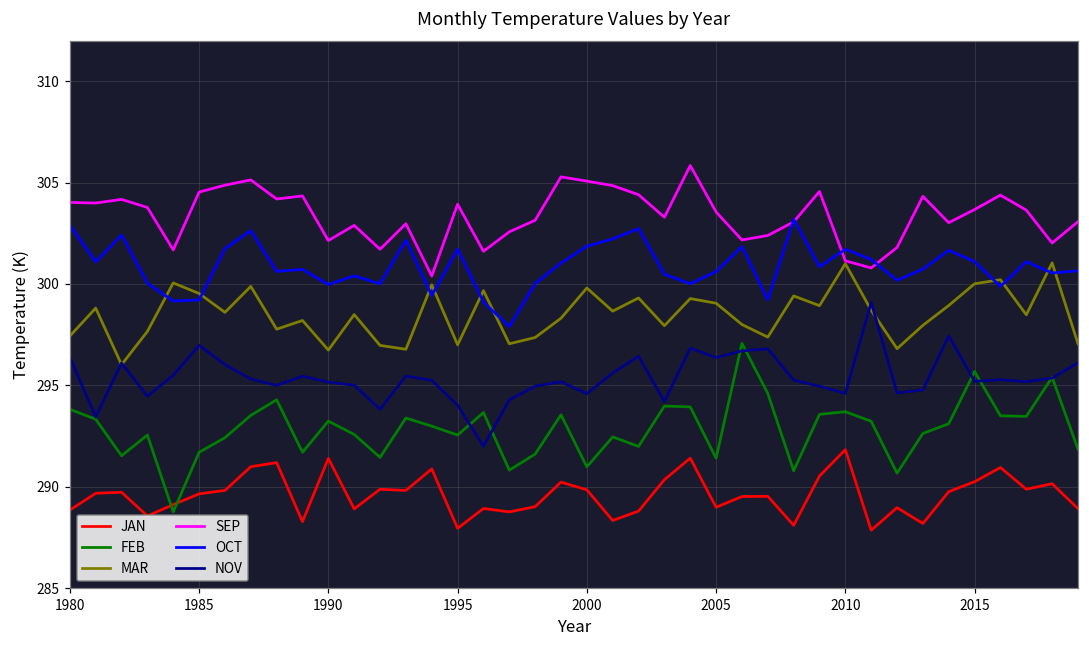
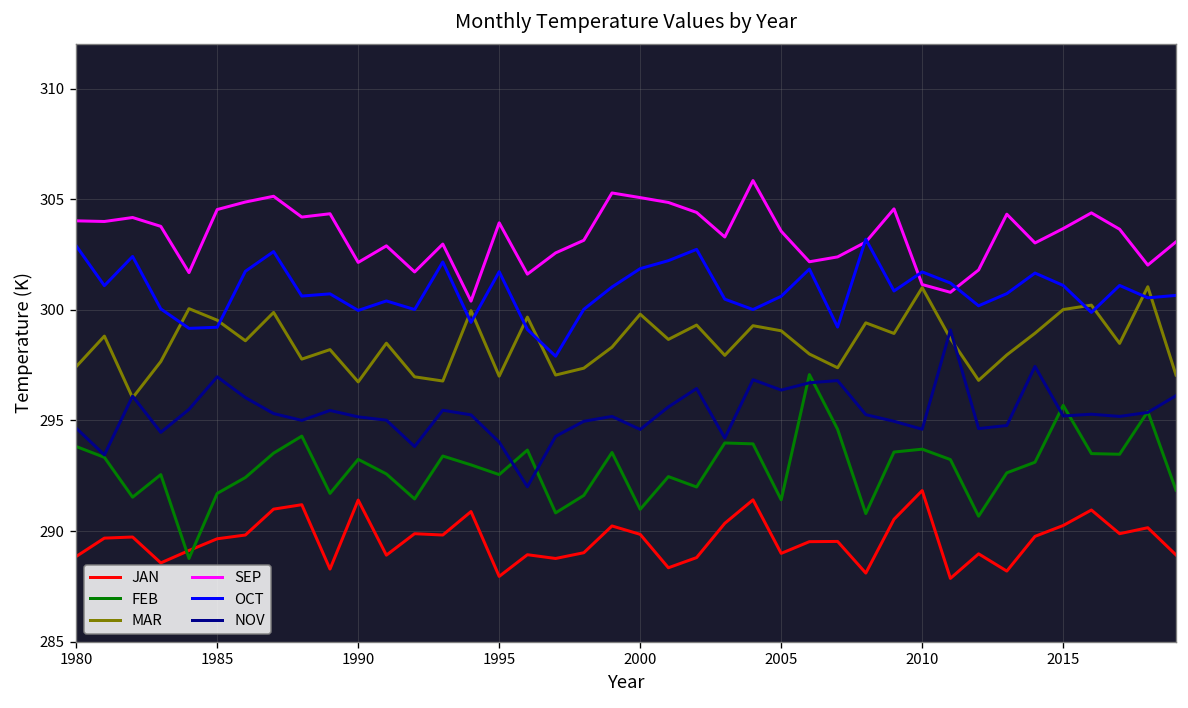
  {
    "JAN": {
      "1980": 288.9,
      "1985": 289.7,
      "1990": 291.4,
      "1995": 288.0,
      "2000": 289.9,
      "2005": 289.0,
      "2010": 291.8,
      "2015": 290.3
    },
    "FEB": {
      "1980": 293.8,
      "1985": 291.7,
      "1990": 293.2,
      "1995": 292.6,
      "2000": 291.0,
      "2005": 291.4,
      "2010": 293.7,
      "2015": 295.7
    },
    "MAR": {
      "1980": 297.4,
      "1985": 299.5,
      "1990": 296.7,
      "1995": 297.0,
      "2000": 299.8,
      "2005": 299.1,
      "2010": 301.0,
      "2015": 300.0
    },
    "SEP": {
      "1980": 304.0,
      "1985": 304.5,
      "1990": 302.1,
      "1995": 303.9,
      "2000": 305.1,
      "2005": 303.6,
      "2010": 301.1,
      "2015": 303.7
    },
    "OCT": {
      "1980": 302.9,
      "1985": 299.2,
      "1990": 300.0,
      "1995": 301.7,
      "2000": 301.9,
      "2005": 300.6,
      "2010": 301.7,
      "2015": 301.1
    },
    "NOV": {
-     "1980": 296.4,
+     "1980": 294.7,
      "1985": 297.0,
      "1990": 295.2,
      "1995": 294.0,
      "2000": 294.6,
      "2005": 296.4,
      "2010": 294.6,
      "2015": 295.2
    }
  }
